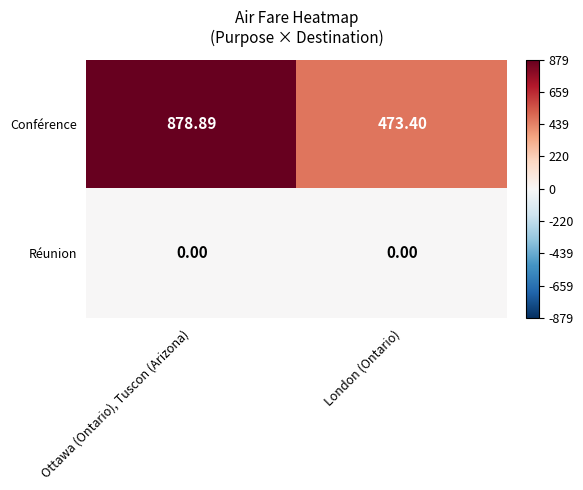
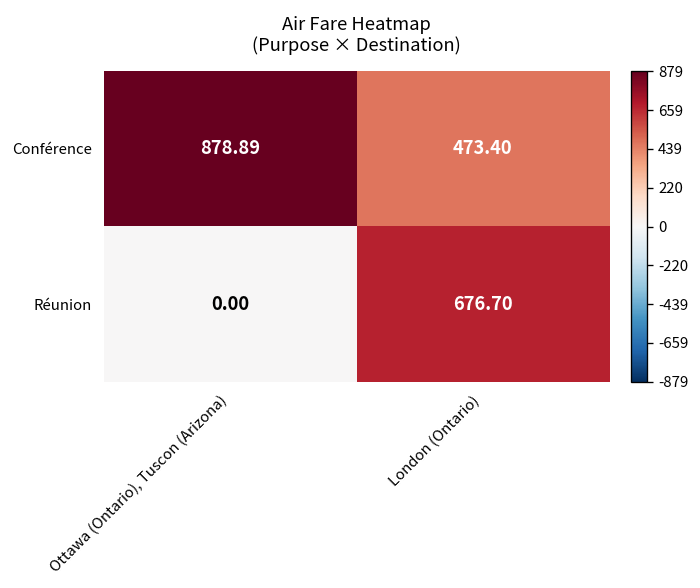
  {
    "Conférence": {
      "Ottawa (Ontario), Tuscon (Arizona)": 878.89,
      "London (Ontario)": 473.40
    },
    "Réunion": {
      "Ottawa (Ontario), Tuscon (Arizona)": 0.00,
-     "London (Ontario)": 0.00
+     "London (Ontario)": 676.70
    }
  }
